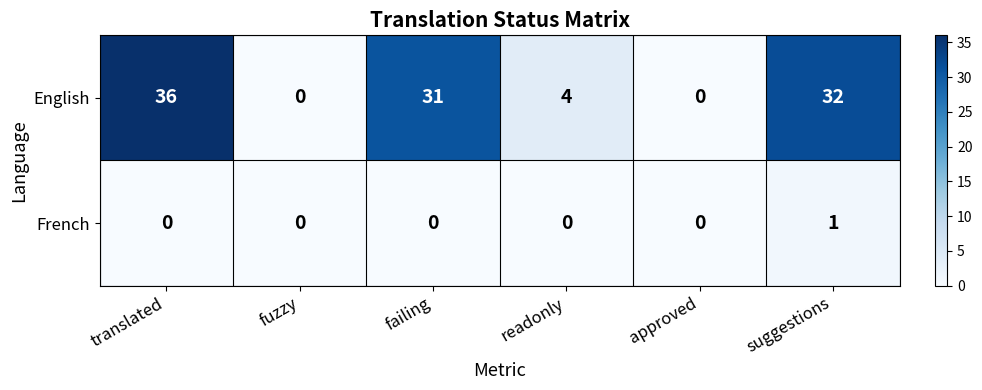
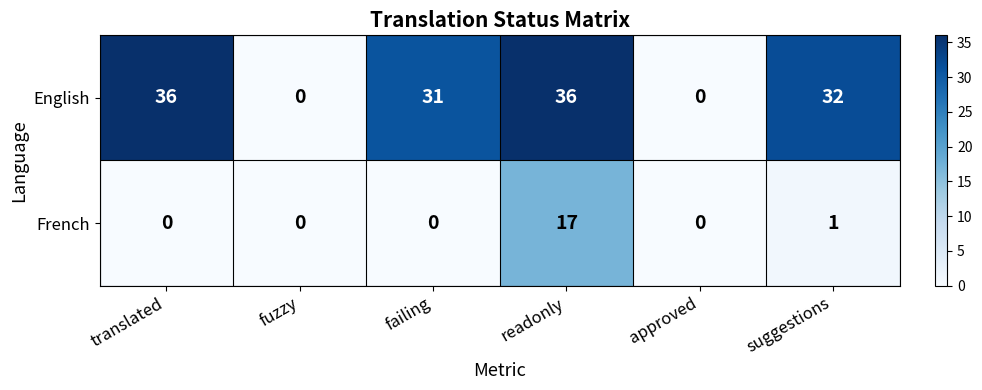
  {
    "English": {
      "translated": 36,
      "fuzzy": 0,
      "failing": 31,
-     "readonly": 4,
+     "readonly": 36,
      "approved": 0,
      "suggestions": 32
    },
    "French": {
      "translated": 0,
      "fuzzy": 0,
      "failing": 0,
-     "readonly": 0,
+     "readonly": 17,
      "approved": 0,
      "suggestions": 1
    }
  }
